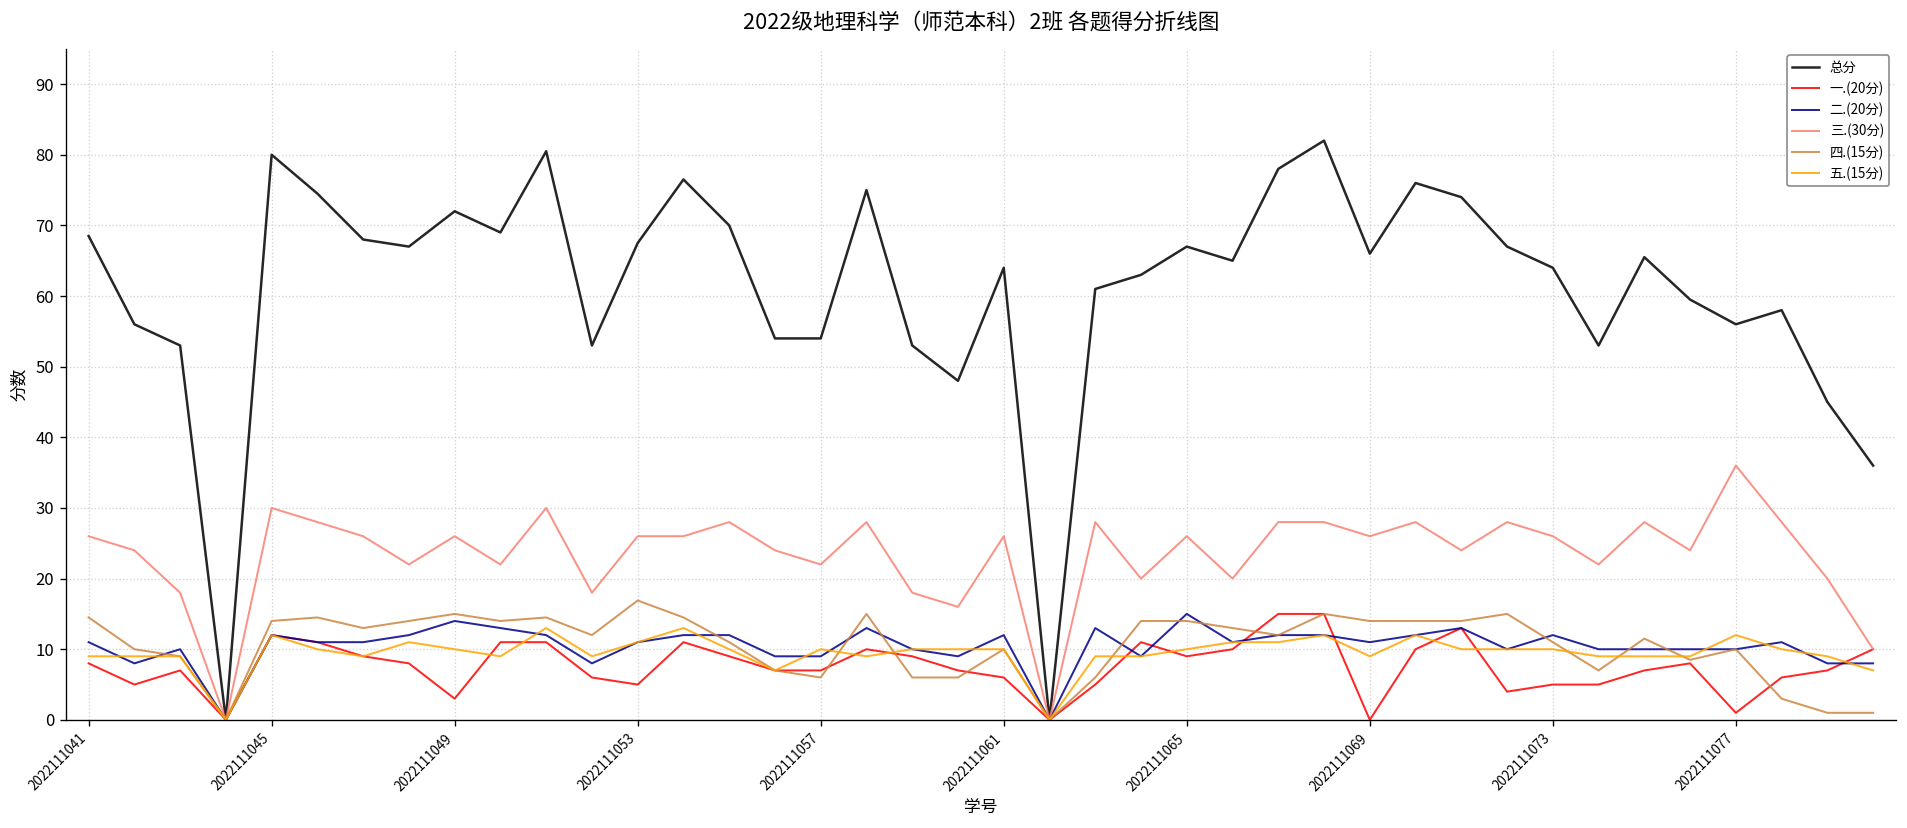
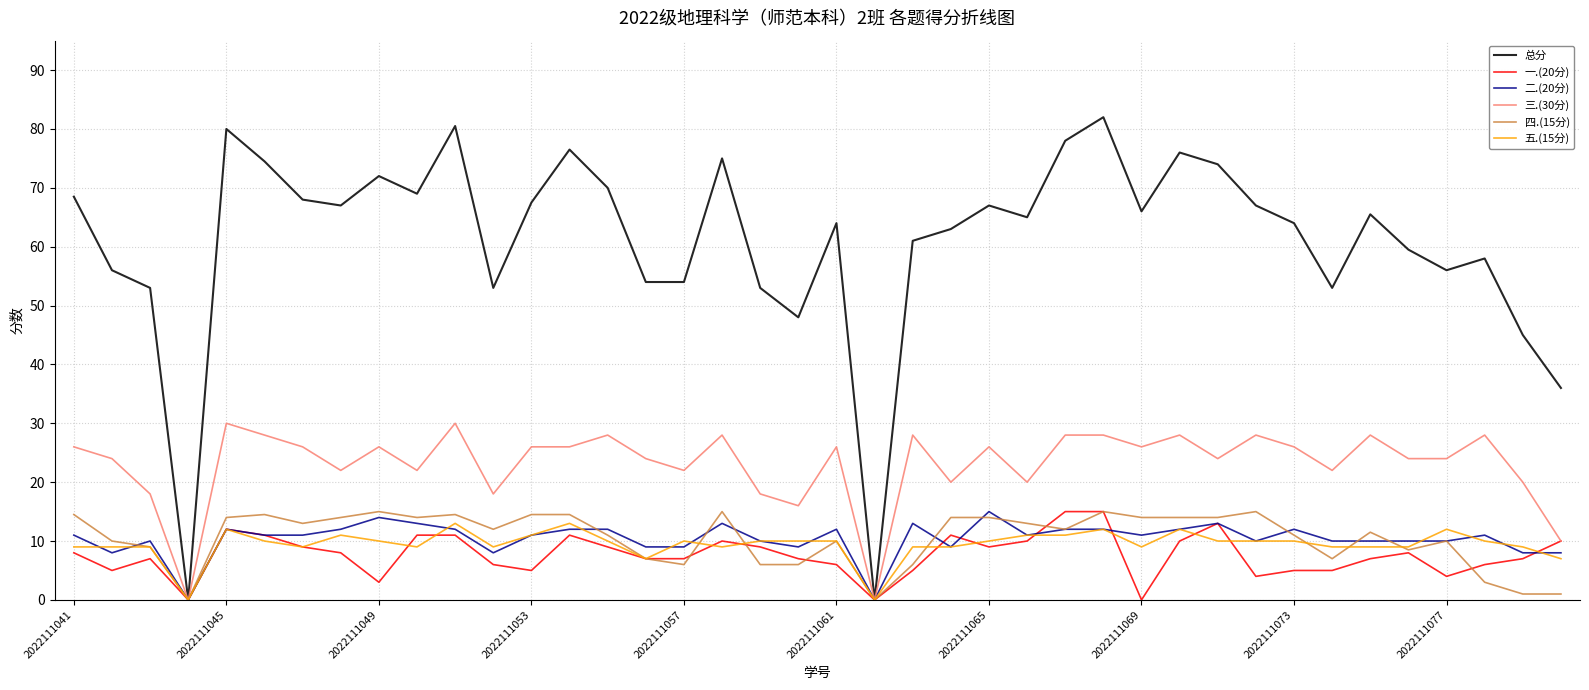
  {
    "总分": {
      "2022111041": 69,
      "2022111045": 80,
      "2022111049": 72,
      "2022111053": 68,
      "2022111057": 54,
      "2022111061": 64,
      "2022111065": 67,
      "2022111069": 66,
      "2022111073": 64,
      "2022111077": 56
    },
    "一.(20分)": {
      "2022111041": 8,
      "2022111049": 3,
      "2022111053": 5,
      "2022111057": 7,
      "2022111061": 6,
      "2022111065": 9,
      "2022111069": 0,
      "2022111073": 5,
-     "2022111077": 1
+     "2022111077": 4
    },
    "二.(20分)": {
      "2022111041": 11,
      "2022111049": 14,
      "2022111057": 9,
      "2022111061": 12,
      "2022111065": 15,
      "2022111069": 11,
      "2022111073": 12
    },
    "三.(30分)": {
      "2022111041": 26,
      "2022111045": 30,
      "2022111049": 26,
      "2022111053": 26,
      "2022111057": 22,
      "2022111061": 26,
      "2022111065": 26,
      "2022111069": 26,
      "2022111073": 26,
-     "2022111077": 36
+     "2022111077": 24
    },
    "四.(15分)": {
      "2022111041": 15,
      "2022111045": 14,
      "2022111049": 15,
-     "2022111053": 17,
+     "2022111053": 15,
      "2022111057": 6,
      "2022111065": 14,
      "2022111069": 14,
      "2022111073": 11
    },
    "五.(15分)": {
      "2022111041": 9,
      "2022111049": 10,
      "2022111057": 10,
      "2022111065": 10,
      "2022111069": 9,
      "2022111073": 10,
      "2022111077": 12
    }
  }
